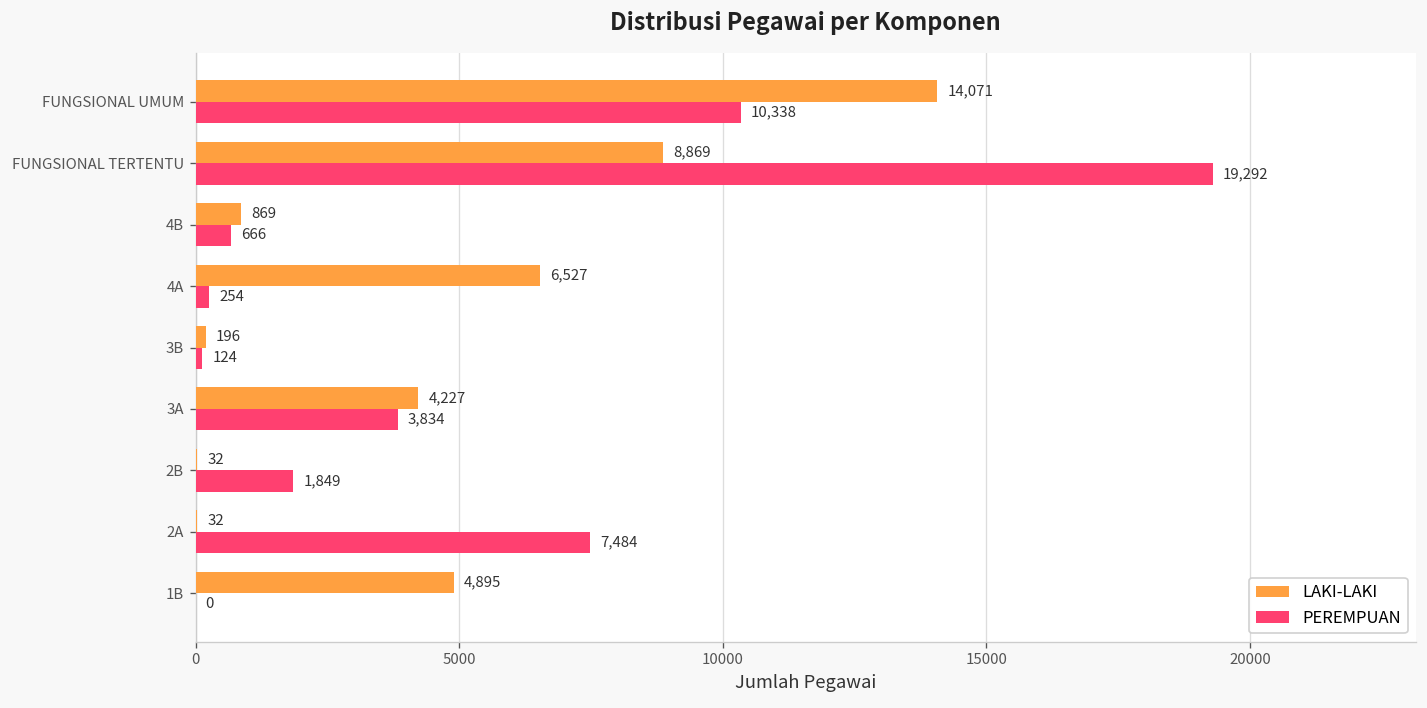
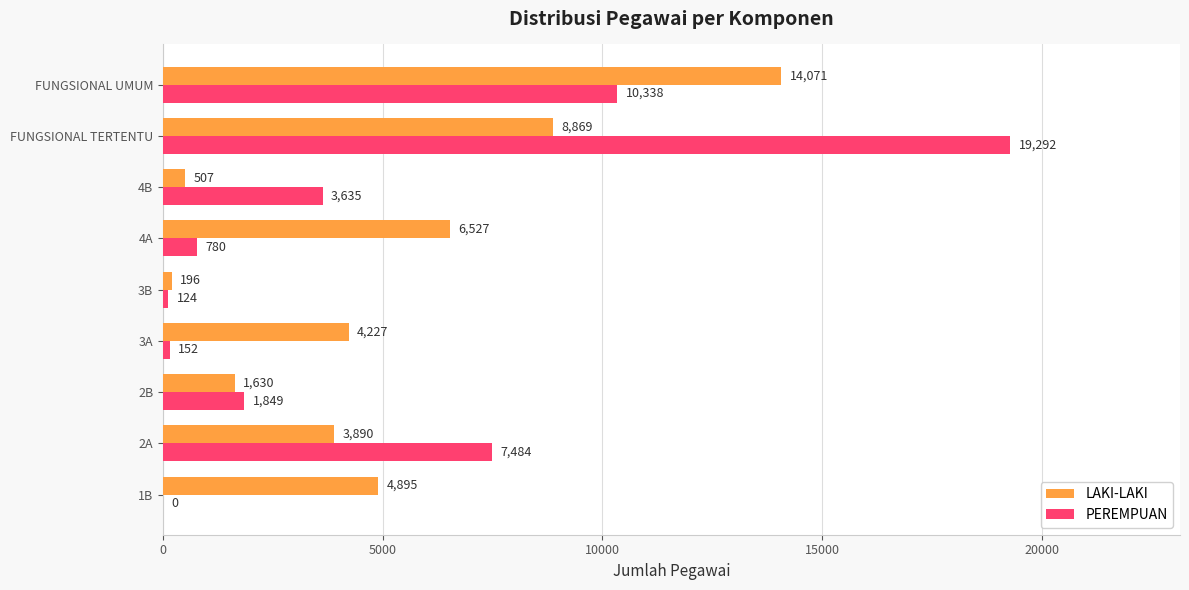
  {
    "LAKI-LAKI": {
      "FUNGSIONAL UMUM": "14,071",
      "FUNGSIONAL TERTENTU": "8,869",
-     "4B": "869",
+     "4B": "507",
      "4A": "6,527",
      "3B": "196",
      "3A": "4,227",
-     "2B": "32",
-     "2A": "32",
+     "2B": "1,630",
+     "2A": "3,890",
      "1B": "4,895"
    },
    "PEREMPUAN": {
      "FUNGSIONAL UMUM": "10,338",
      "FUNGSIONAL TERTENTU": "19,292",
-     "4B": "666",
-     "4A": "254",
+     "4B": "3,635",
+     "4A": "780",
      "3B": "124",
-     "3A": "3,834",
+     "3A": "152",
      "2B": "1,849",
      "2A": "7,484",
      "1B": "0"
    }
  }
